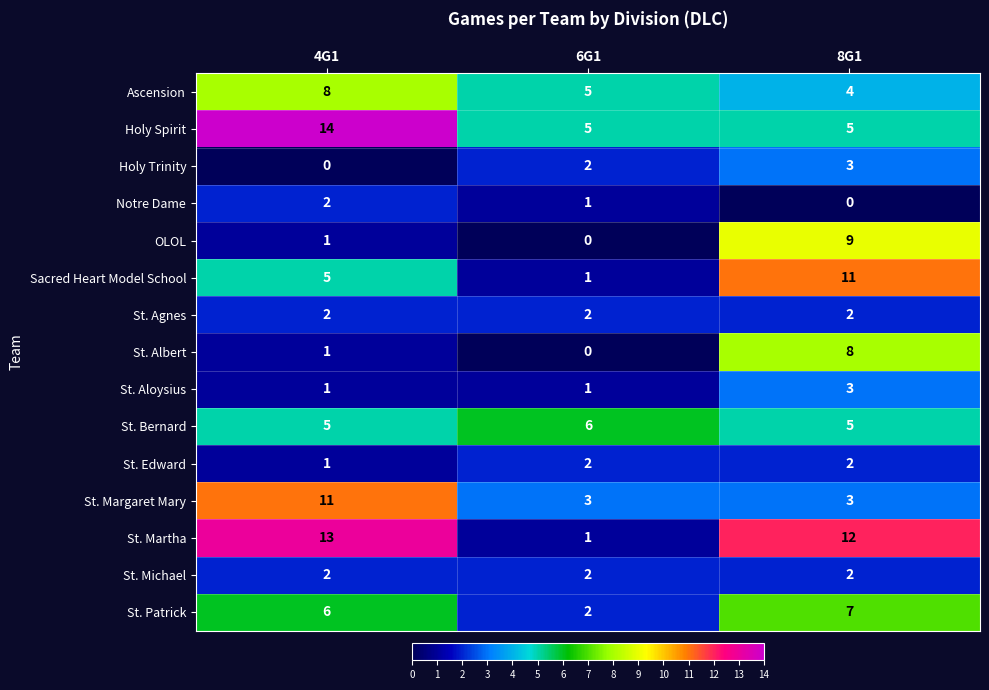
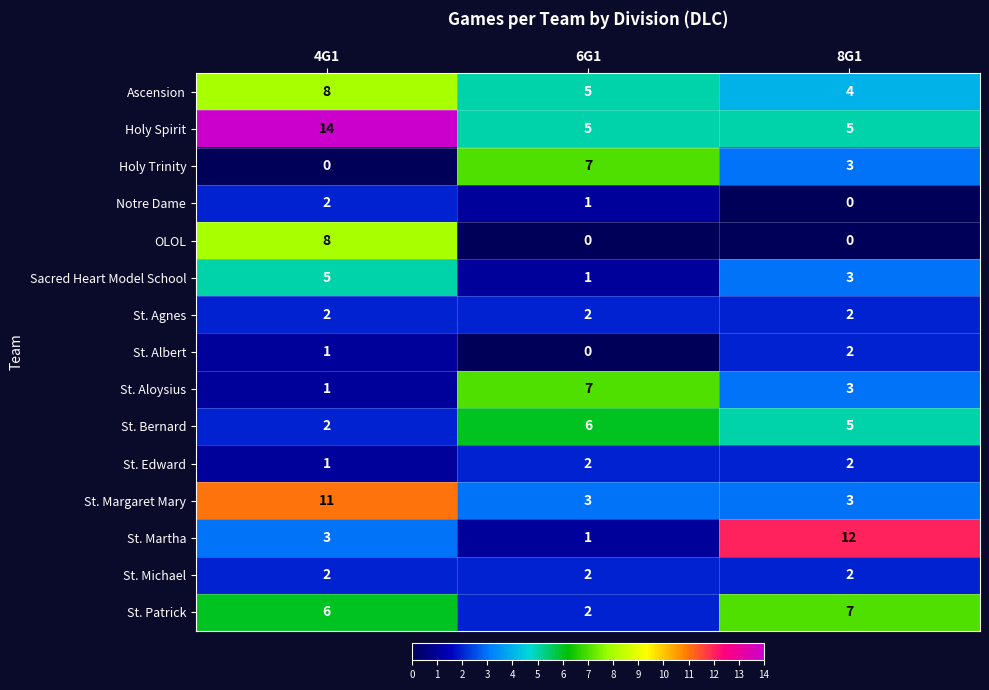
  {
    "Ascension": {
      "4G1": 8,
      "6G1": 5,
      "8G1": 4
    },
    "Holy Spirit": {
      "4G1": 14,
      "6G1": 5,
      "8G1": 5
    },
    "Holy Trinity": {
      "4G1": 0,
-     "6G1": 2,
+     "6G1": 7,
      "8G1": 3
    },
    "Notre Dame": {
      "4G1": 2,
      "6G1": 1,
      "8G1": 0
    },
    "OLOL": {
-     "4G1": 1,
+     "4G1": 8,
      "6G1": 0,
-     "8G1": 9
+     "8G1": 0
    },
    "Sacred Heart Model School": {
      "4G1": 5,
      "6G1": 1,
-     "8G1": 11
+     "8G1": 3
    },
    "St. Agnes": {
      "4G1": 2,
      "6G1": 2,
      "8G1": 2
    },
    "St. Albert": {
      "4G1": 1,
      "6G1": 0,
-     "8G1": 8
+     "8G1": 2
    },
    "St. Aloysius": {
      "4G1": 1,
-     "6G1": 1,
+     "6G1": 7,
      "8G1": 3
    },
    "St. Bernard": {
-     "4G1": 5,
+     "4G1": 2,
      "6G1": 6,
      "8G1": 5
    },
    "St. Edward": {
      "4G1": 1,
      "6G1": 2,
      "8G1": 2
    },
    "St. Margaret Mary": {
      "4G1": 11,
      "6G1": 3,
      "8G1": 3
    },
    "St. Martha": {
-     "4G1": 13,
+     "4G1": 3,
      "6G1": 1,
      "8G1": 12
    },
    "St. Michael": {
      "4G1": 2,
      "6G1": 2,
      "8G1": 2
    },
    "St. Patrick": {
      "4G1": 6,
      "6G1": 2,
      "8G1": 7
    }
  }
